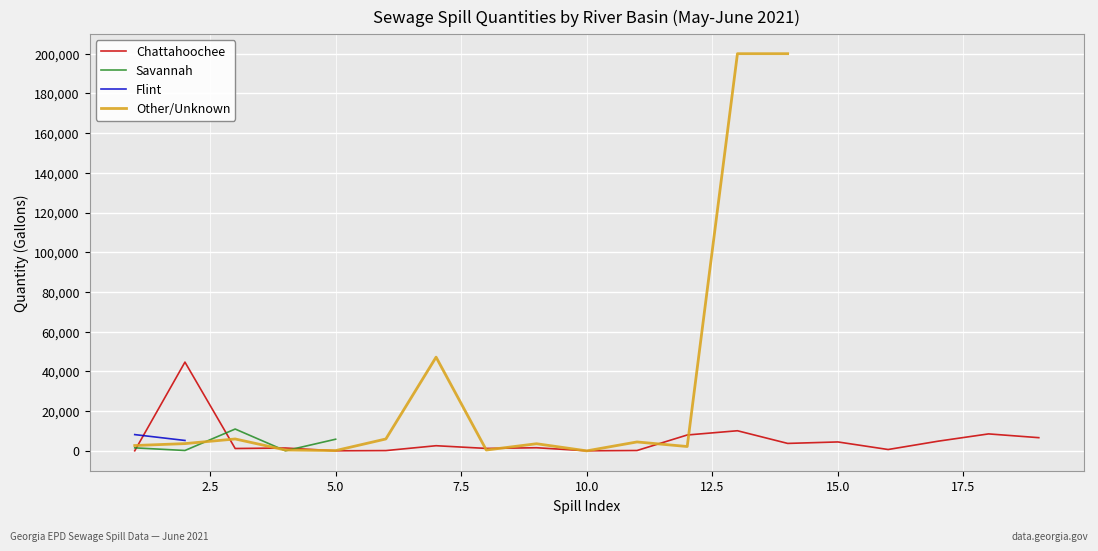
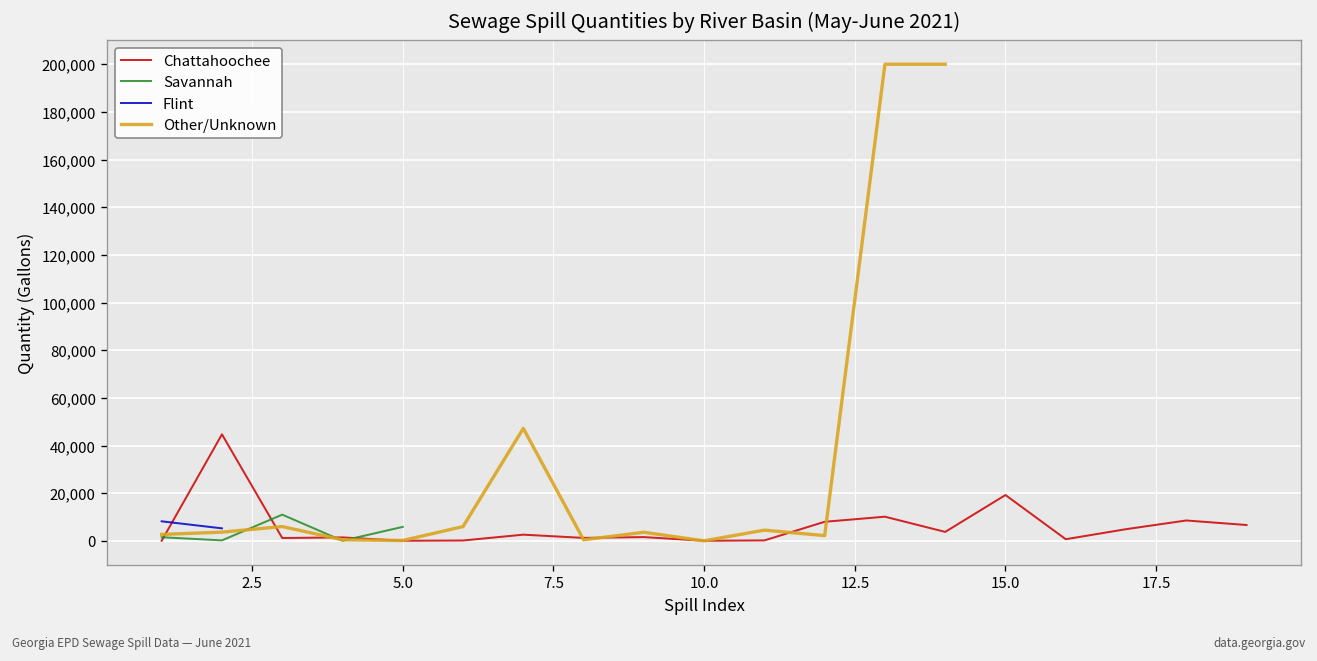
  {
    "Chattahoochee": {
-     "15.0": "5,000"
+     "15.0": "19,000"
    },
    "Savannah": {
      "5.0": "6,000"
    }
  }
